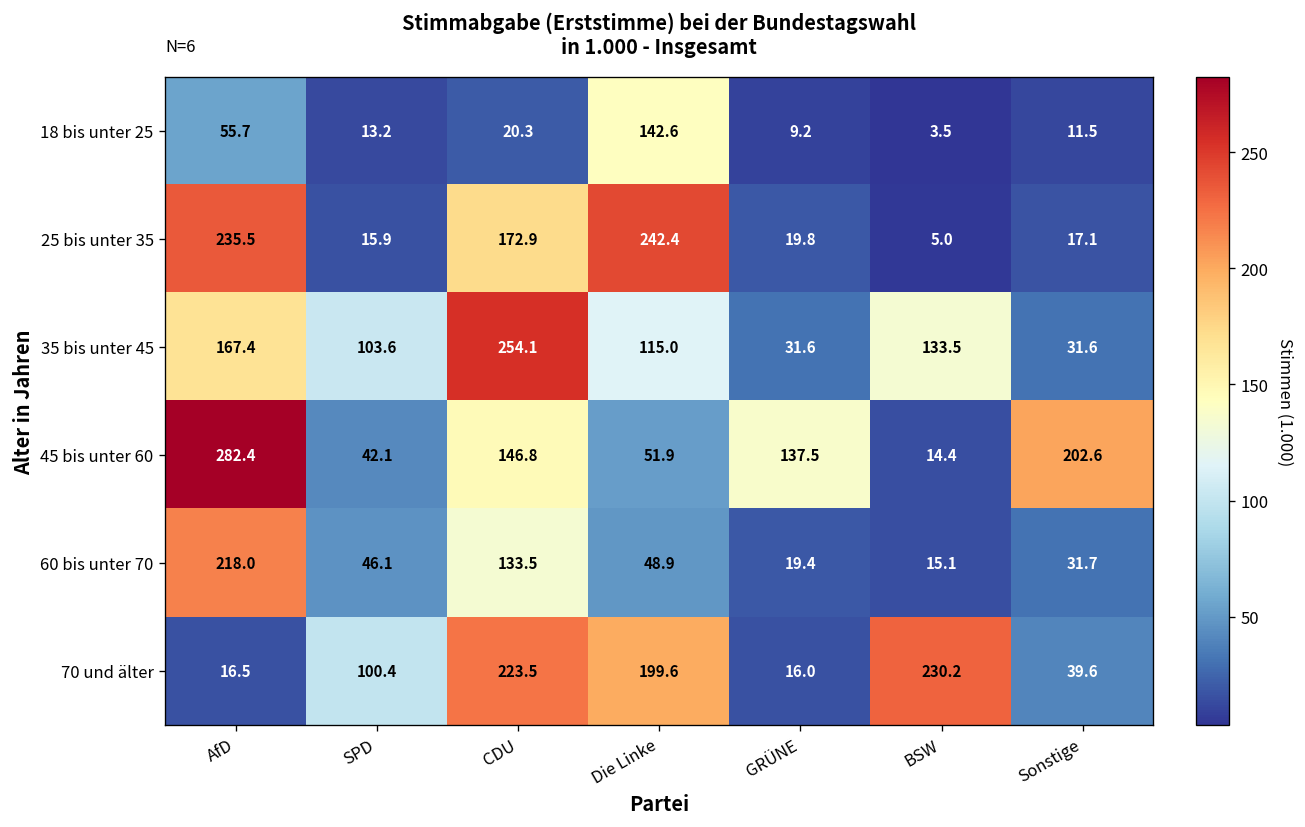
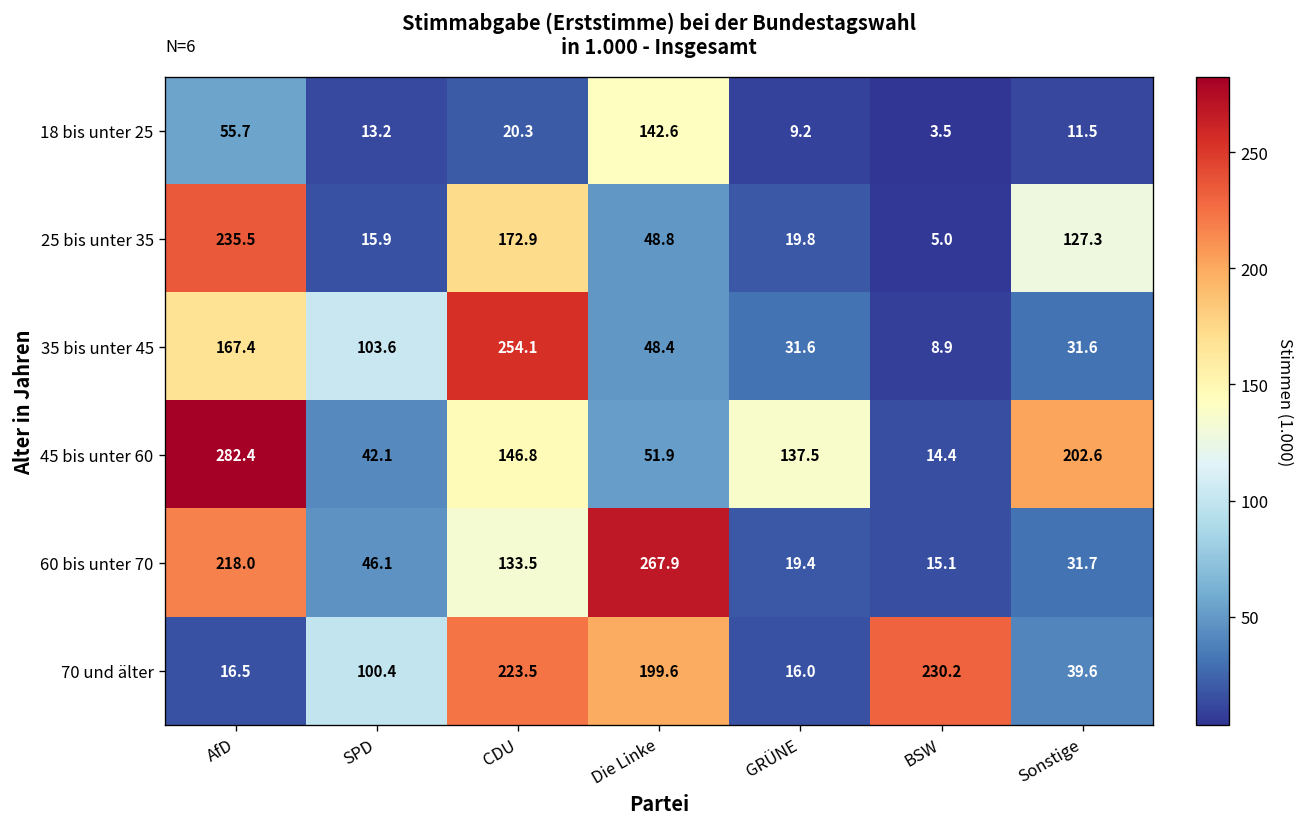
  {
    "18 bis unter 25": {
      "AfD": 55.7,
      "SPD": 13.2,
      "CDU": 20.3,
      "Die Linke": 142.6,
      "GRÜNE": 9.2,
      "BSW": 3.5,
      "Sonstige": 11.5
    },
    "25 bis unter 35": {
      "AfD": 235.5,
      "SPD": 15.9,
      "CDU": 172.9,
-     "Die Linke": 242.4,
+     "Die Linke": 48.8,
      "GRÜNE": 19.8,
      "BSW": 5.0,
-     "Sonstige": 17.1
+     "Sonstige": 127.3
    },
    "35 bis unter 45": {
      "AfD": 167.4,
      "SPD": 103.6,
      "CDU": 254.1,
-     "Die Linke": 115.0,
+     "Die Linke": 48.4,
      "GRÜNE": 31.6,
-     "BSW": 133.5,
+     "BSW": 8.9,
      "Sonstige": 31.6
    },
    "45 bis unter 60": {
      "AfD": 282.4,
      "SPD": 42.1,
      "CDU": 146.8,
      "Die Linke": 51.9,
      "GRÜNE": 137.5,
      "BSW": 14.4,
      "Sonstige": 202.6
    },
    "60 bis unter 70": {
      "AfD": 218.0,
      "SPD": 46.1,
      "CDU": 133.5,
-     "Die Linke": 48.9,
+     "Die Linke": 267.9,
      "GRÜNE": 19.4,
      "BSW": 15.1,
      "Sonstige": 31.7
    },
    "70 und älter": {
      "AfD": 16.5,
      "SPD": 100.4,
      "CDU": 223.5,
      "Die Linke": 199.6,
      "GRÜNE": 16.0,
      "BSW": 230.2,
      "Sonstige": 39.6
    }
  }
